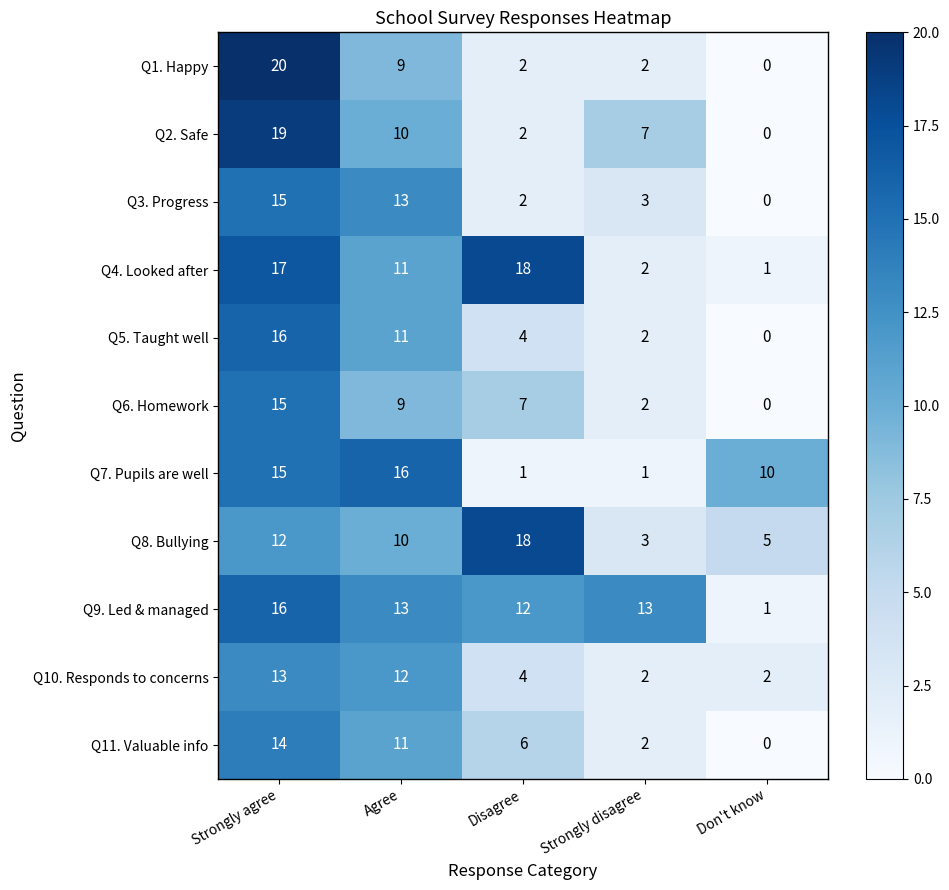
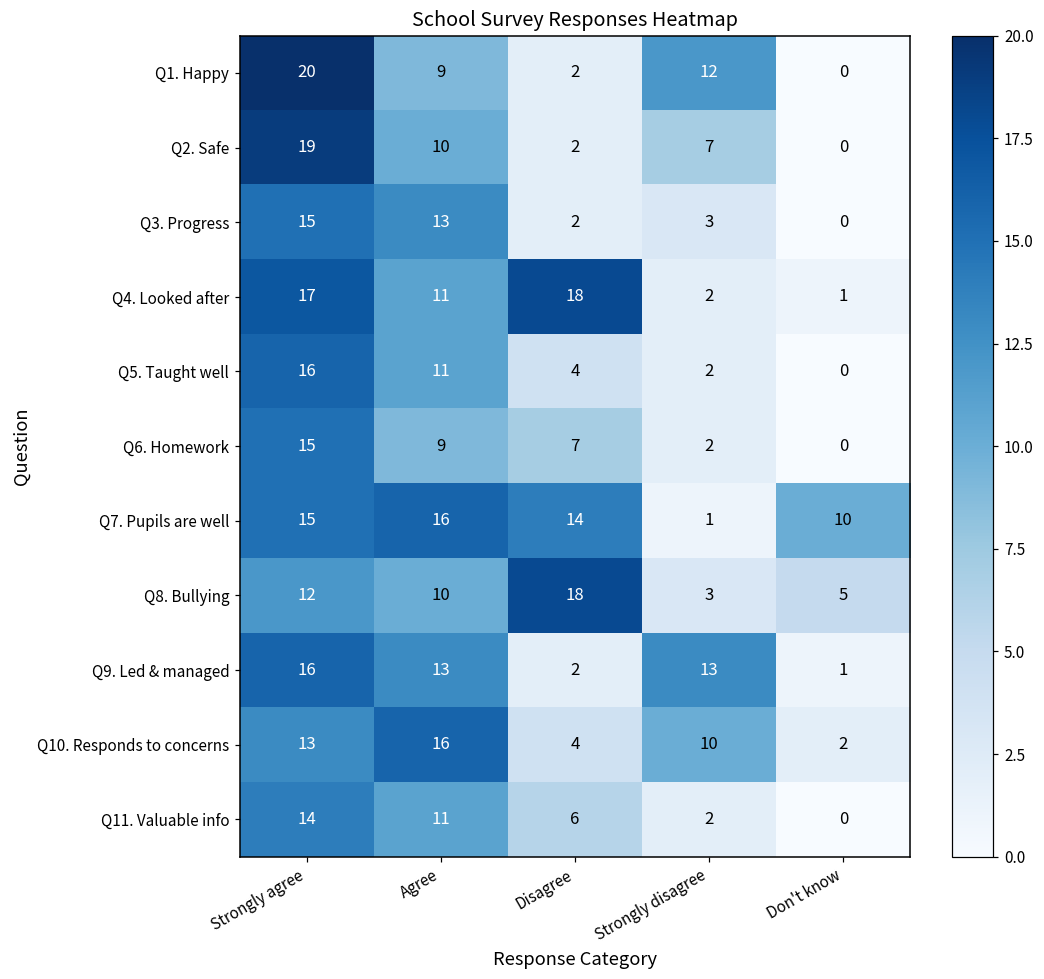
  {
    "Q1. Happy": {
      "Strongly agree": 20,
      "Agree": 9,
      "Disagree": 2,
-     "Strongly disagree": 2,
+     "Strongly disagree": 12,
      "Don't know": 0
    },
    "Q2. Safe": {
      "Strongly agree": 19,
      "Agree": 10,
      "Disagree": 2,
      "Strongly disagree": 7,
      "Don't know": 0
    },
    "Q3. Progress": {
      "Strongly agree": 15,
      "Agree": 13,
      "Disagree": 2,
      "Strongly disagree": 3,
      "Don't know": 0
    },
    "Q4. Looked after": {
      "Strongly agree": 17,
      "Agree": 11,
      "Disagree": 18,
      "Strongly disagree": 2,
      "Don't know": 1
    },
    "Q5. Taught well": {
      "Strongly agree": 16,
      "Agree": 11,
      "Disagree": 4,
      "Strongly disagree": 2,
      "Don't know": 0
    },
    "Q6. Homework": {
      "Strongly agree": 15,
      "Agree": 9,
      "Disagree": 7,
      "Strongly disagree": 2,
      "Don't know": 0
    },
    "Q7. Pupils are well": {
      "Strongly agree": 15,
      "Agree": 16,
-     "Disagree": 1,
+     "Disagree": 14,
      "Strongly disagree": 1,
      "Don't know": 10
    },
    "Q8. Bullying": {
      "Strongly agree": 12,
      "Agree": 10,
      "Disagree": 18,
      "Strongly disagree": 3,
      "Don't know": 5
    },
    "Q9. Led & managed": {
      "Strongly agree": 16,
      "Agree": 13,
-     "Disagree": 12,
+     "Disagree": 2,
      "Strongly disagree": 13,
      "Don't know": 1
    },
    "Q10. Responds to concerns": {
      "Strongly agree": 13,
-     "Agree": 12,
+     "Agree": 16,
      "Disagree": 4,
-     "Strongly disagree": 2,
+     "Strongly disagree": 10,
      "Don't know": 2
    },
    "Q11. Valuable info": {
      "Strongly agree": 14,
      "Agree": 11,
      "Disagree": 6,
      "Strongly disagree": 2,
      "Don't know": 0
    }
  }
